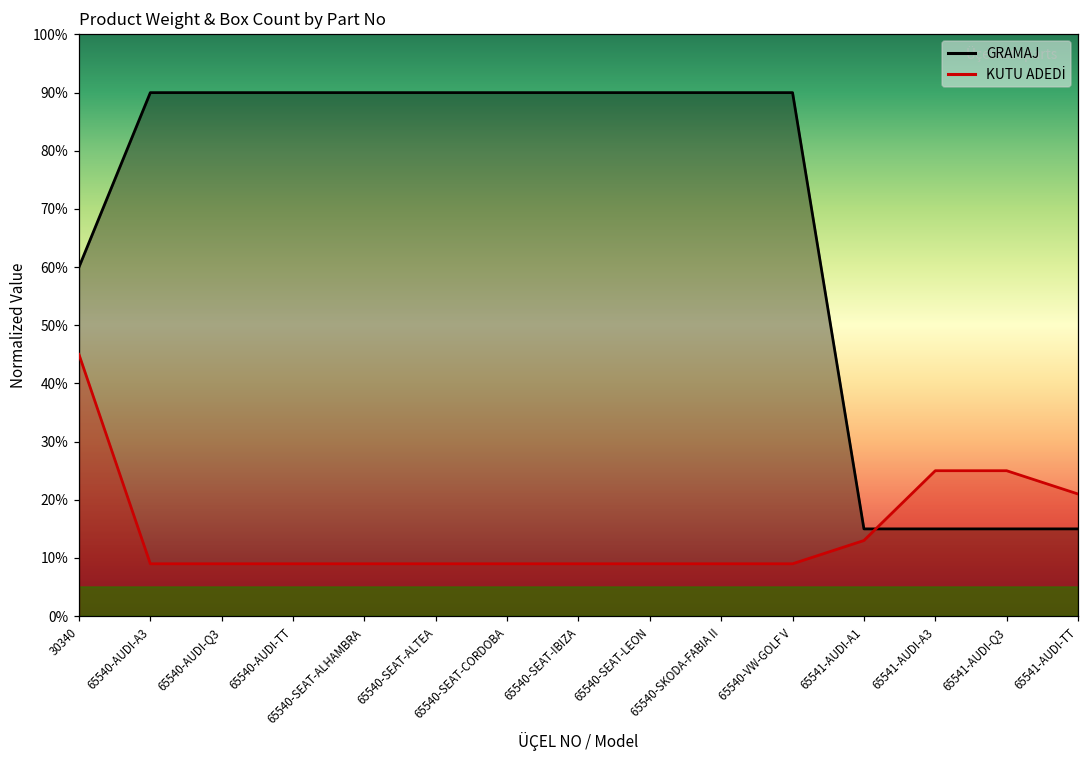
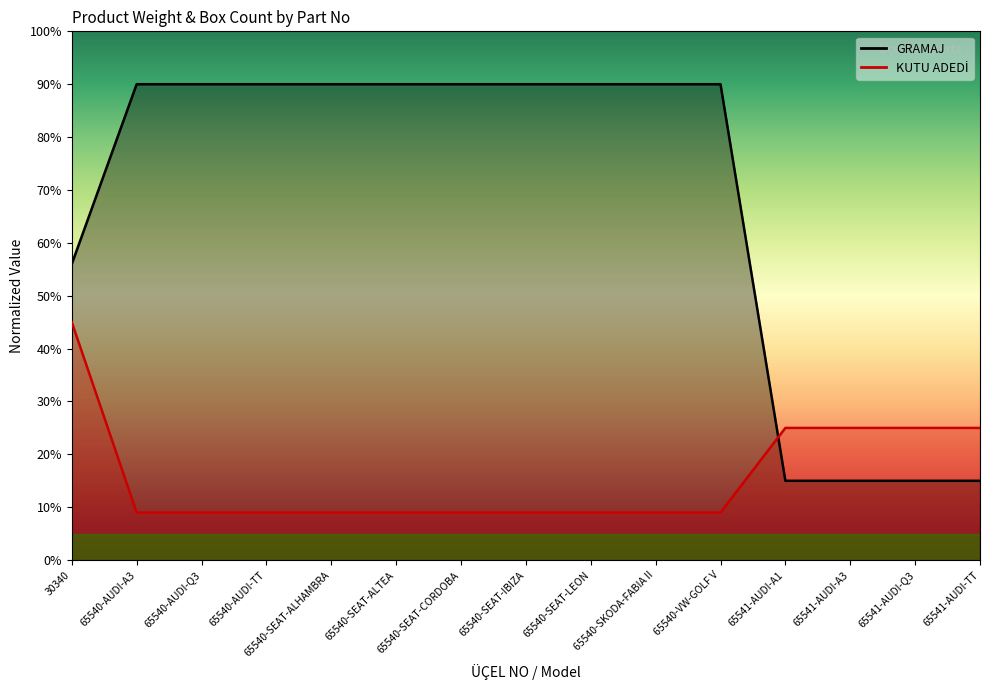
  {
    "GRAMAJ": {
-     "30340": "60%",
+     "30340": "56%",
      "65540-AUDI-A3": "90%",
      "65540-AUDI-Q3": "90%",
      "65540-AUDI-TT": "90%",
      "65540-SEAT-ALHAMBRA": "90%",
      "65540-SEAT-ALTEA": "90%",
      "65540-SEAT-CORDOBA": "90%",
      "65540-SEAT-IBIZA": "90%",
      "65540-SEAT-LEON": "90%",
      "65540-SKODA-FABIA II": "90%",
      "65540-VW-GOLF V": "90%",
      "65541-AUDI-A1": "15%",
      "65541-AUDI-A3": "15%",
      "65541-AUDI-Q3": "15%",
      "65541-AUDI-TT": "15%"
    },
    "KUTU ADEDİ": {
      "30340": "45%",
      "65540-AUDI-A3": "9%",
      "65540-AUDI-Q3": "9%",
      "65540-AUDI-TT": "9%",
      "65540-SEAT-ALHAMBRA": "9%",
      "65540-SEAT-ALTEA": "9%",
      "65540-SEAT-CORDOBA": "9%",
      "65540-SEAT-IBIZA": "9%",
      "65540-SEAT-LEON": "9%",
      "65540-SKODA-FABIA II": "9%",
      "65540-VW-GOLF V": "9%",
-     "65541-AUDI-A1": "13%",
+     "65541-AUDI-A1": "25%",
      "65541-AUDI-A3": "25%",
      "65541-AUDI-Q3": "25%",
-     "65541-AUDI-TT": "21%"
+     "65541-AUDI-TT": "25%"
    }
  }
